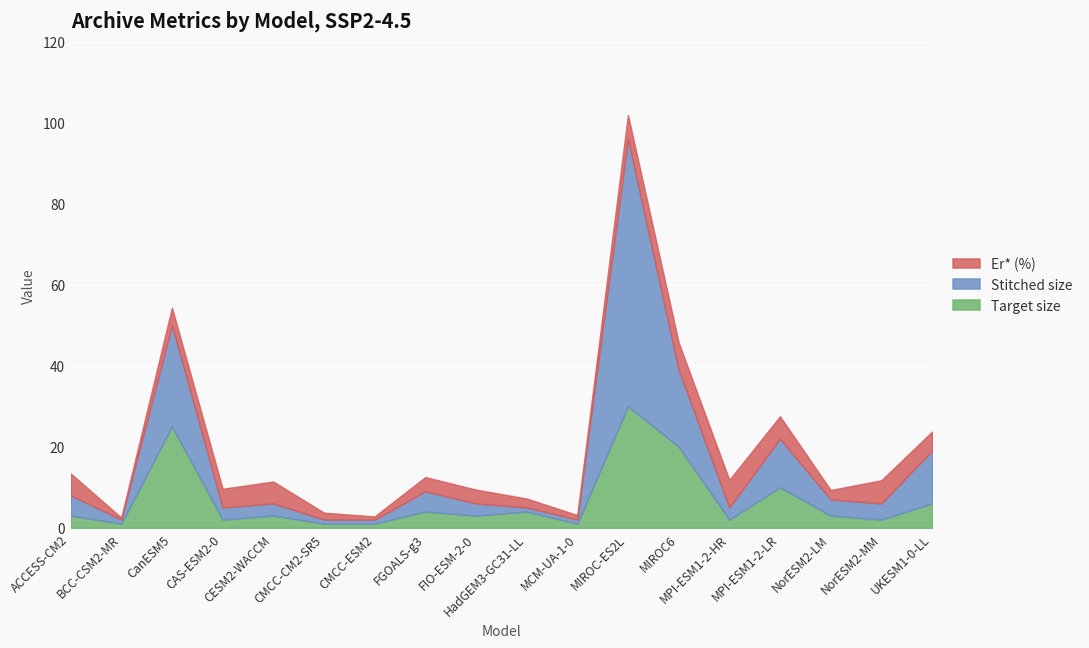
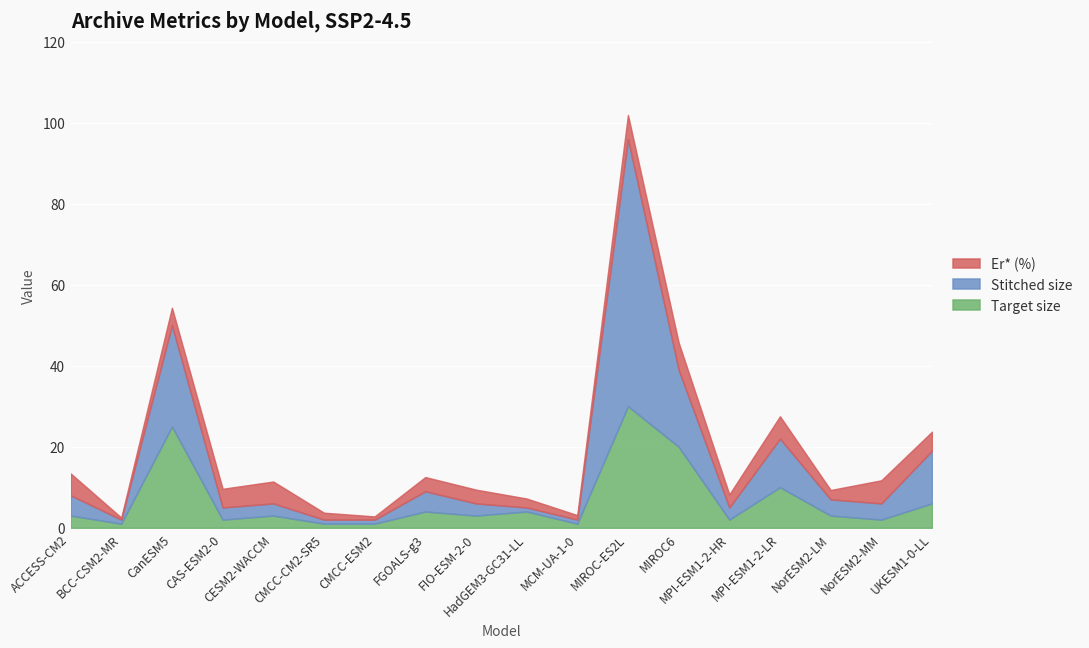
  {
    "Target size": {
      "ACCESS-CM2": 3,
      "BCC-CSM2-MR": 1,
      "CanESM5": 25,
      "CAS-ESM2-0": 2,
      "CESM2-WACCM": 3,
      "CMCC-CM2-SR5": 1,
      "CMCC-ESM2": 1,
      "FGOALS-g3": 4,
      "FIO-ESM-2-0": 3,
      "HadGEM3-GC31-LL": 4,
      "MCM-UA-1-0": 1,
      "MIROC-ES2L": 30,
      "MIROC6": 20,
      "MPI-ESM1-2-HR": 2,
      "MPI-ESM1-2-LR": 10,
      "NorESM2-LM": 3,
      "NorESM2-MM": 2,
      "UKESM1-0-LL": 6
    },
    "Stitched size": {
      "ACCESS-CM2": 5,
      "CanESM5": 25,
      "CAS-ESM2-0": 3,
      "CESM2-WACCM": 3,
      "CMCC-CM2-SR5": 1,
      "CMCC-ESM2": 1,
      "FGOALS-g3": 5,
      "FIO-ESM-2-0": 3,
      "HadGEM3-GC31-LL": 1,
      "MCM-UA-1-0": 1,
      "MIROC-ES2L": 66,
      "MIROC6": 19,
      "MPI-ESM1-2-HR": 3,
      "MPI-ESM1-2-LR": 12,
      "NorESM2-LM": 4,
      "NorESM2-MM": 4,
      "UKESM1-0-LL": 13
    },
    "Er* (%)": {
      "ACCESS-CM2": 5,
      "CanESM5": 4,
      "CAS-ESM2-0": 5,
      "CESM2-WACCM": 5,
      "CMCC-CM2-SR5": 2,
      "CMCC-ESM2": 1,
      "FGOALS-g3": 4,
      "FIO-ESM-2-0": 3,
      "HadGEM3-GC31-LL": 2,
      "MCM-UA-1-0": 1,
      "MIROC-ES2L": 6,
      "MIROC6": 7,
-     "MPI-ESM1-2-HR": 7,
+     "MPI-ESM1-2-HR": 3,
      "MPI-ESM1-2-LR": 6,
      "NorESM2-LM": 2,
      "NorESM2-MM": 6,
      "UKESM1-0-LL": 5
    }
  }
